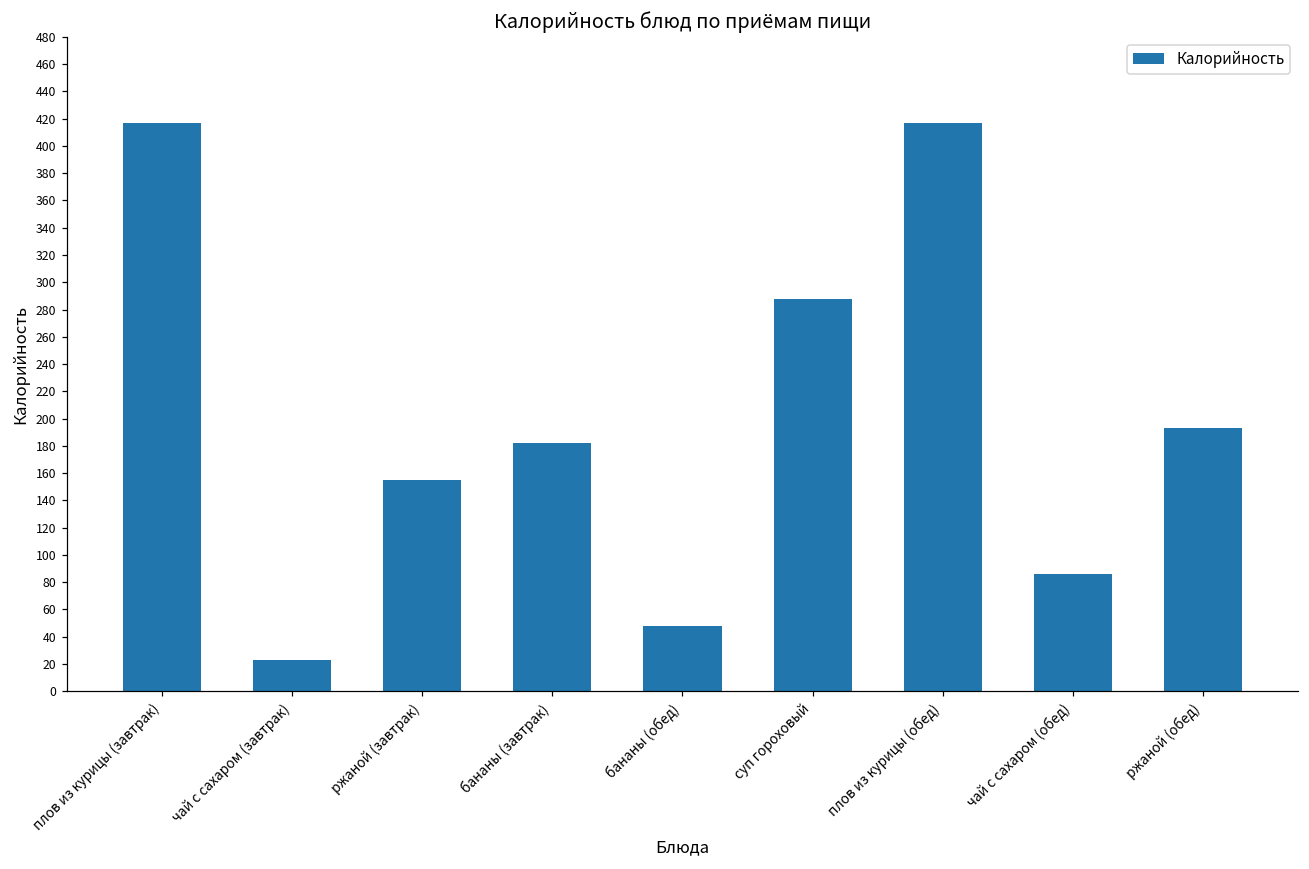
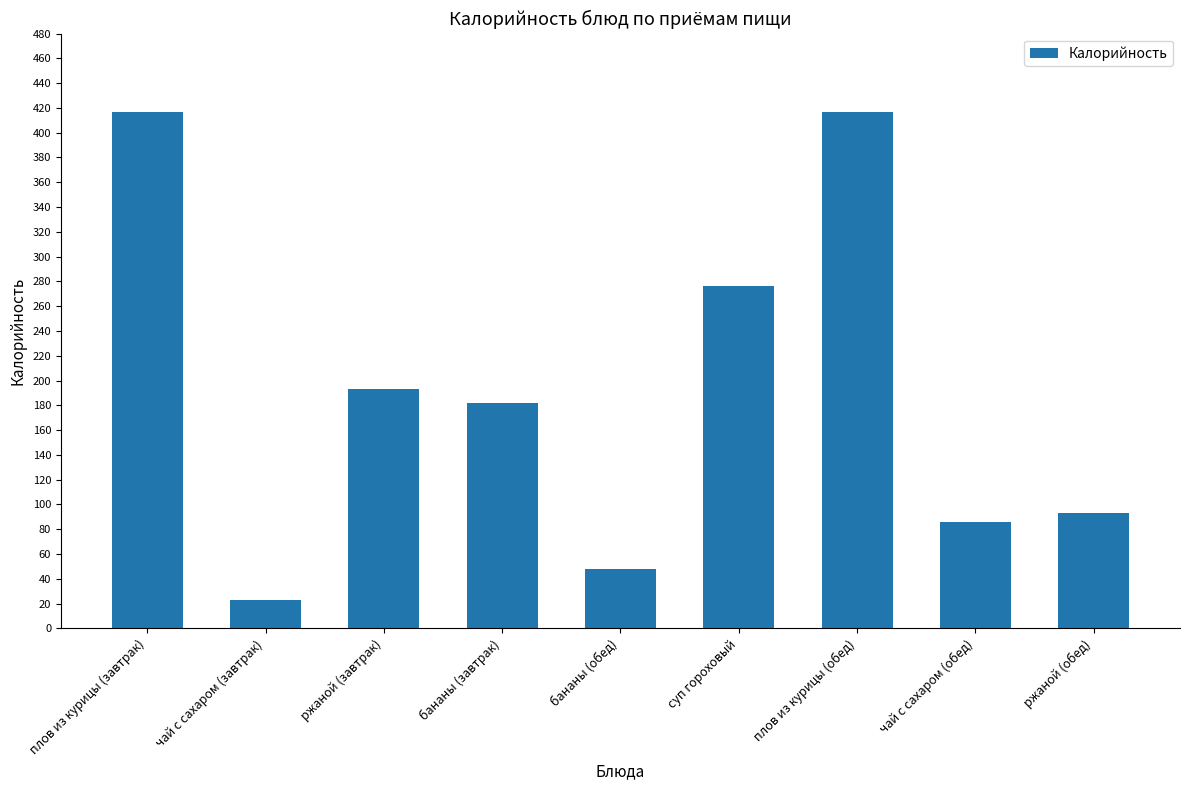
  {
    "плов из курицы (завтрак)": 417,
    "чай с сахаром (завтрак)": 23,
-   "ржаной (завтрак)": 155,
+   "ржаной (завтрак)": 193,
    "бананы (завтрак)": 182,
    "бананы (обед)": 48,
-   "суп гороховый": 288,
+   "суп гороховый": 276,
    "плов из курицы (обед)": 417,
    "чай с сахаром (обед)": 86,
-   "ржаной (обед)": 193
+   "ржаной (обед)": 93
  }
